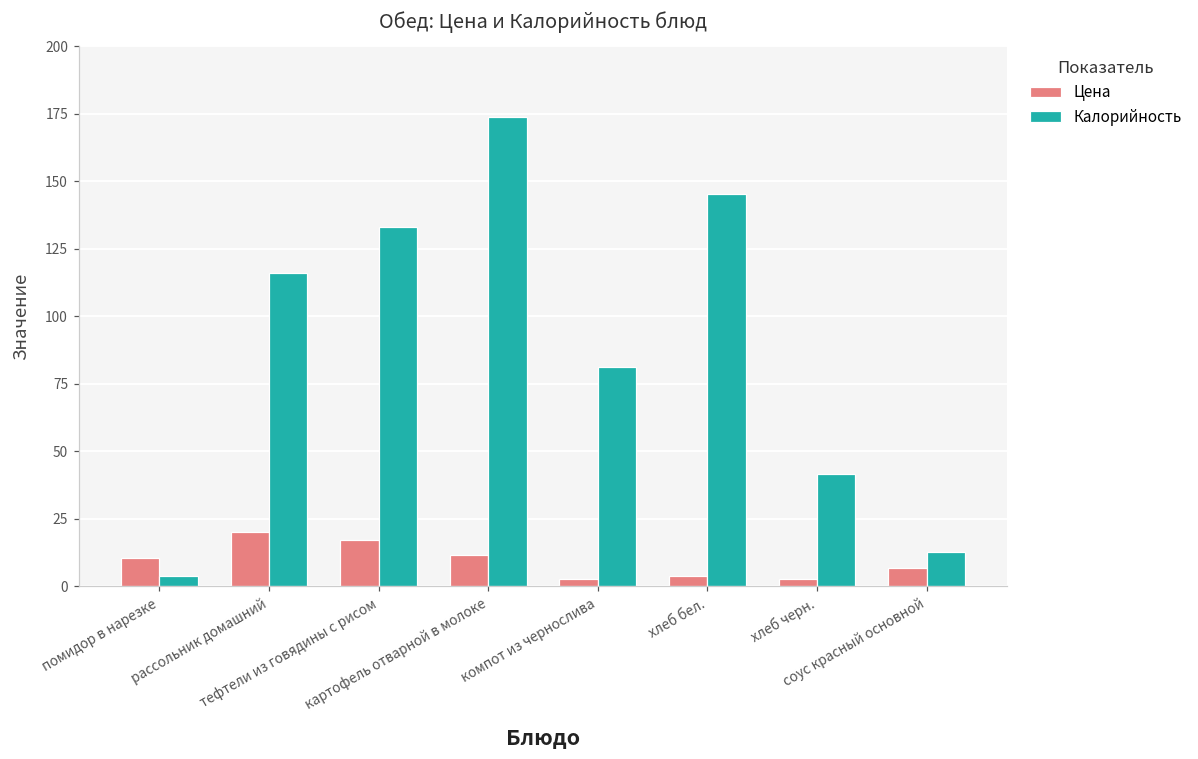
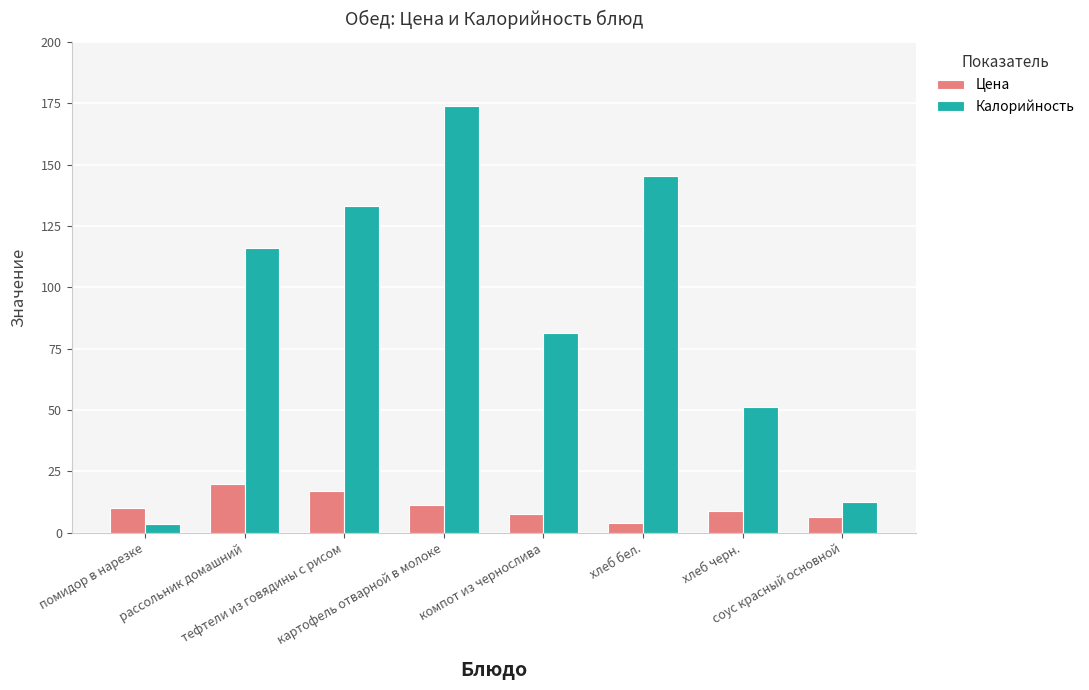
  {
    "Цена": {
      "помидор в нарезке": 10,
      "рассольник домашний": 20,
      "тефтели из говядины с рисом": 17,
      "картофель отварной в молоке": 11,
-     "компот из чернослива": 3,
+     "компот из чернослива": 8,
      "хлеб бел.": 4,
-     "хлеб черн.": 3,
+     "хлеб черн.": 9,
      "соус красный основной": 7
    },
    "Калорийность": {
      "помидор в нарезке": 4,
      "рассольник домашний": 116,
      "тефтели из говядины с рисом": 133,
      "картофель отварной в молоке": 174,
      "компот из чернослива": 81,
      "хлеб бел.": 145,
-     "хлеб черн.": 41,
+     "хлеб черн.": 51,
      "соус красный основной": 13
    }
  }
